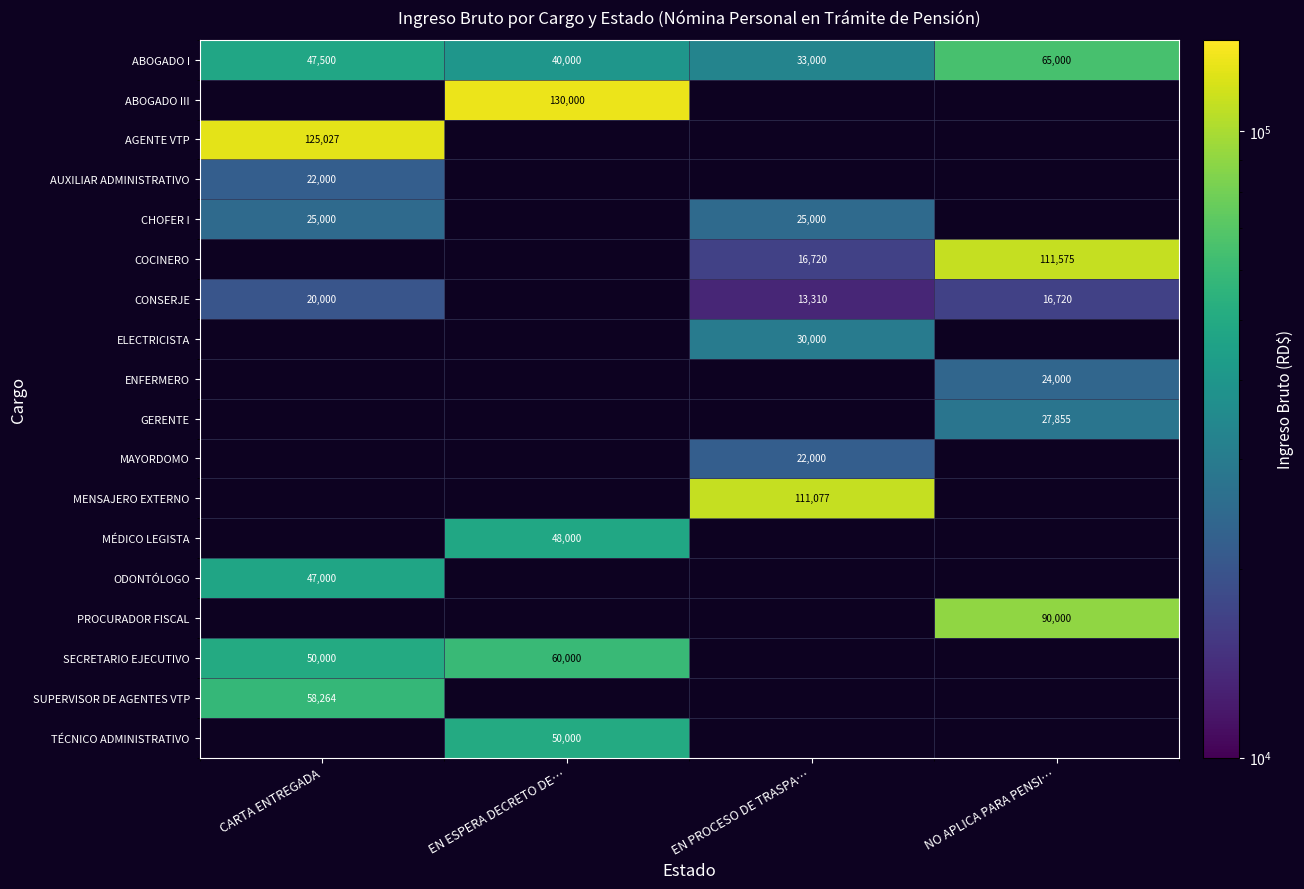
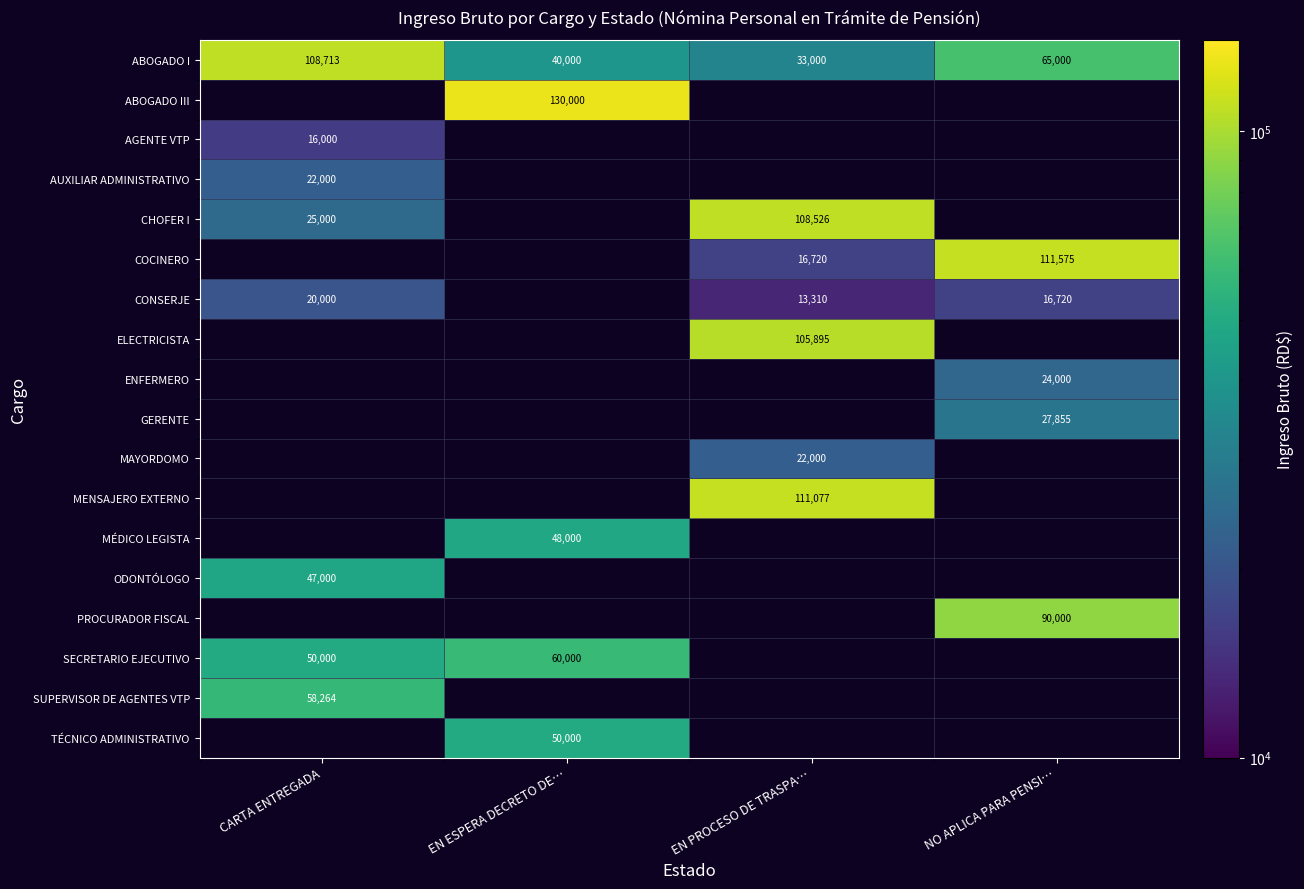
  {
    "ABOGADO I": {
-     "CARTA ENTREGADA": "47,500",
+     "CARTA ENTREGADA": "108,713",
      "EN ESPERA DECRETO DE…": "40,000",
      "EN PROCESO DE TRASPA…": "33,000",
      "NO APLICA PARA PENSI…": "65,000"
    },
    "ABOGADO III": {
      "EN ESPERA DECRETO DE…": "130,000"
    },
    "AGENTE VTP": {
-     "CARTA ENTREGADA": "125,027"
+     "CARTA ENTREGADA": "16,000"
    },
    "AUXILIAR ADMINISTRATIVO": {
      "CARTA ENTREGADA": "22,000"
    },
    "CHOFER I": {
      "CARTA ENTREGADA": "25,000",
-     "EN PROCESO DE TRASPA…": "25,000"
+     "EN PROCESO DE TRASPA…": "108,526"
    },
    "COCINERO": {
      "EN PROCESO DE TRASPA…": "16,720",
      "NO APLICA PARA PENSI…": "111,575"
    },
    "CONSERJE": {
      "CARTA ENTREGADA": "20,000",
      "EN PROCESO DE TRASPA…": "13,310",
      "NO APLICA PARA PENSI…": "16,720"
    },
    "ELECTRICISTA": {
-     "EN PROCESO DE TRASPA…": "30,000"
+     "EN PROCESO DE TRASPA…": "105,895"
    },
    "ENFERMERO": {
      "NO APLICA PARA PENSI…": "24,000"
    },
    "GERENTE": {
      "NO APLICA PARA PENSI…": "27,855"
    },
    "MAYORDOMO": {
      "EN PROCESO DE TRASPA…": "22,000"
    },
    "MENSAJERO EXTERNO": {
      "EN PROCESO DE TRASPA…": "111,077"
    },
    "MÉDICO LEGISTA": {
      "EN ESPERA DECRETO DE…": "48,000"
    },
    "ODONTÓLOGO": {
      "CARTA ENTREGADA": "47,000"
    },
    "PROCURADOR FISCAL": {
      "NO APLICA PARA PENSI…": "90,000"
    },
    "SECRETARIO EJECUTIVO": {
      "CARTA ENTREGADA": "50,000",
      "EN ESPERA DECRETO DE…": "60,000"
    },
    "SUPERVISOR DE AGENTES VTP": {
      "CARTA ENTREGADA": "58,264"
    },
    "TÉCNICO ADMINISTRATIVO": {
      "EN ESPERA DECRETO DE…": "50,000"
    }
  }
